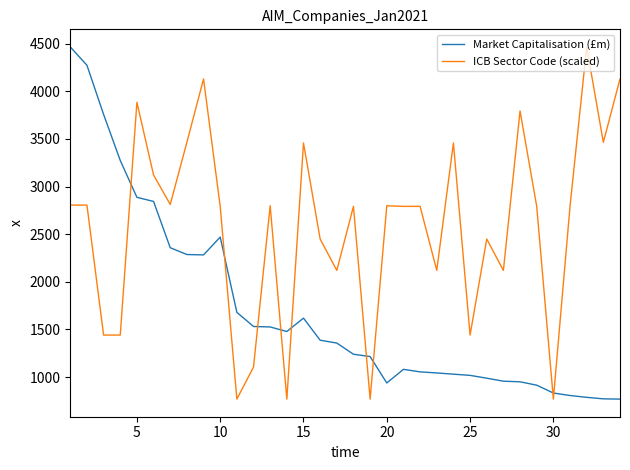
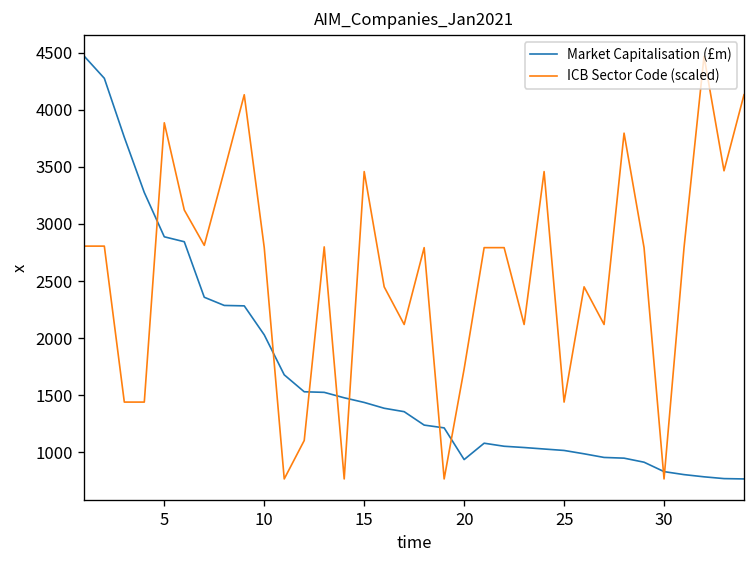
  {
    "Market Capitalisation (£m)": {
      "5": 2900,
-     "10": 2500,
-     "15": 1600,
+     "10": 2000,
+     "15": 1400,
      "20": 900,
      "25": 1000,
      "30": 800
    },
    "ICB Sector Code (scaled)": {
      "5": 3900,
      "10": 2800,
      "15": 3500,
-     "20": 2800,
+     "20": 1700,
      "25": 1400,
      "30": 800
    }
  }
